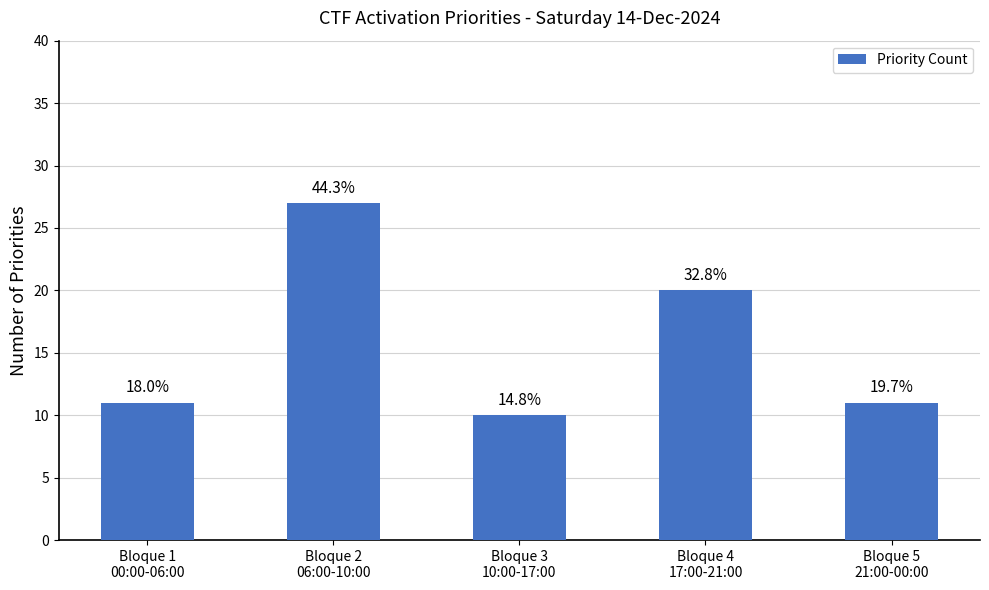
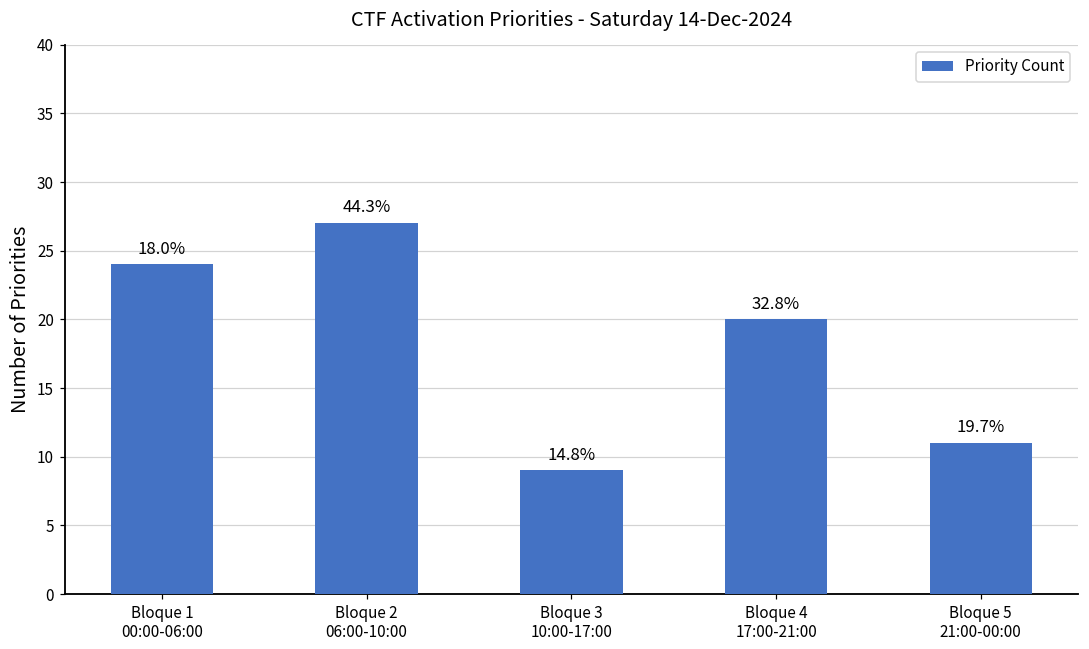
  {
-   "Bloque 1 00:00-06:00": 11,
-   "Bloque 3 10:00-17:00": 10
+   "Bloque 1 00:00-06:00": 24,
+   "Bloque 3 10:00-17:00": 9
  }
